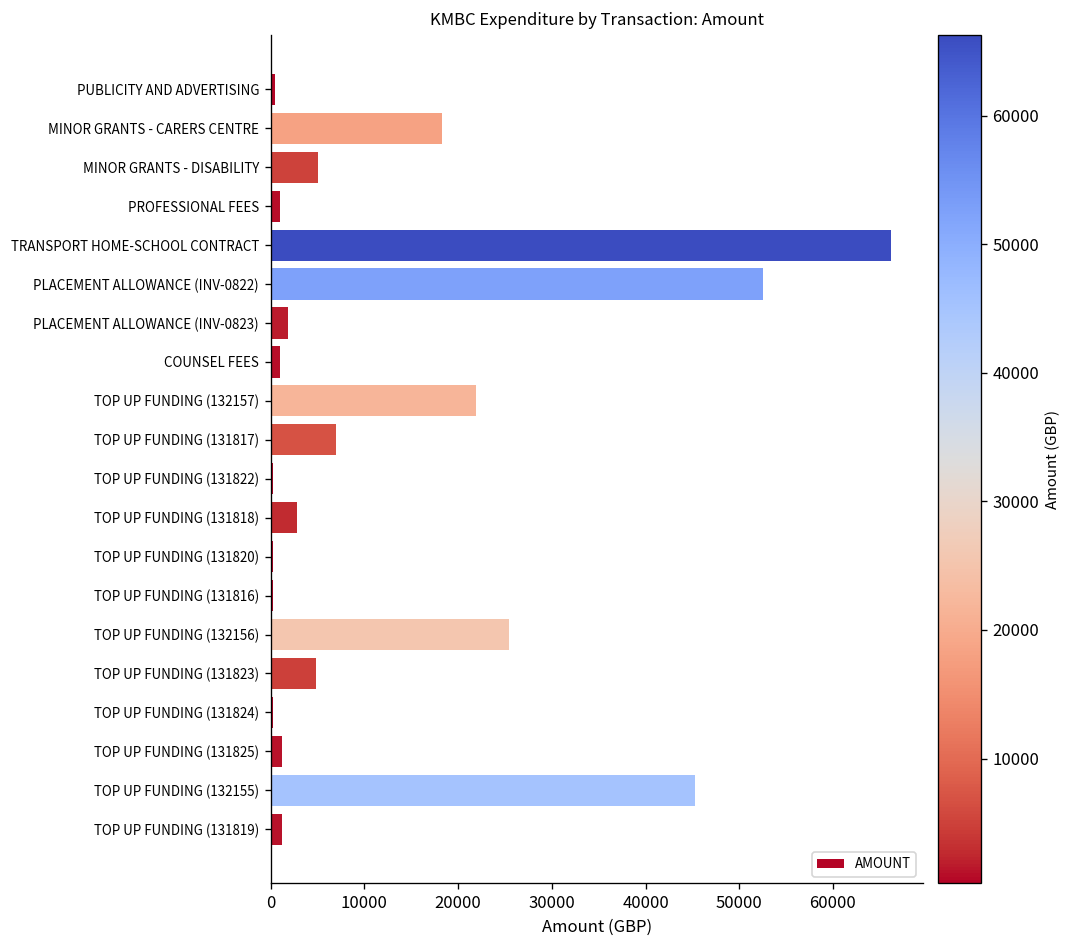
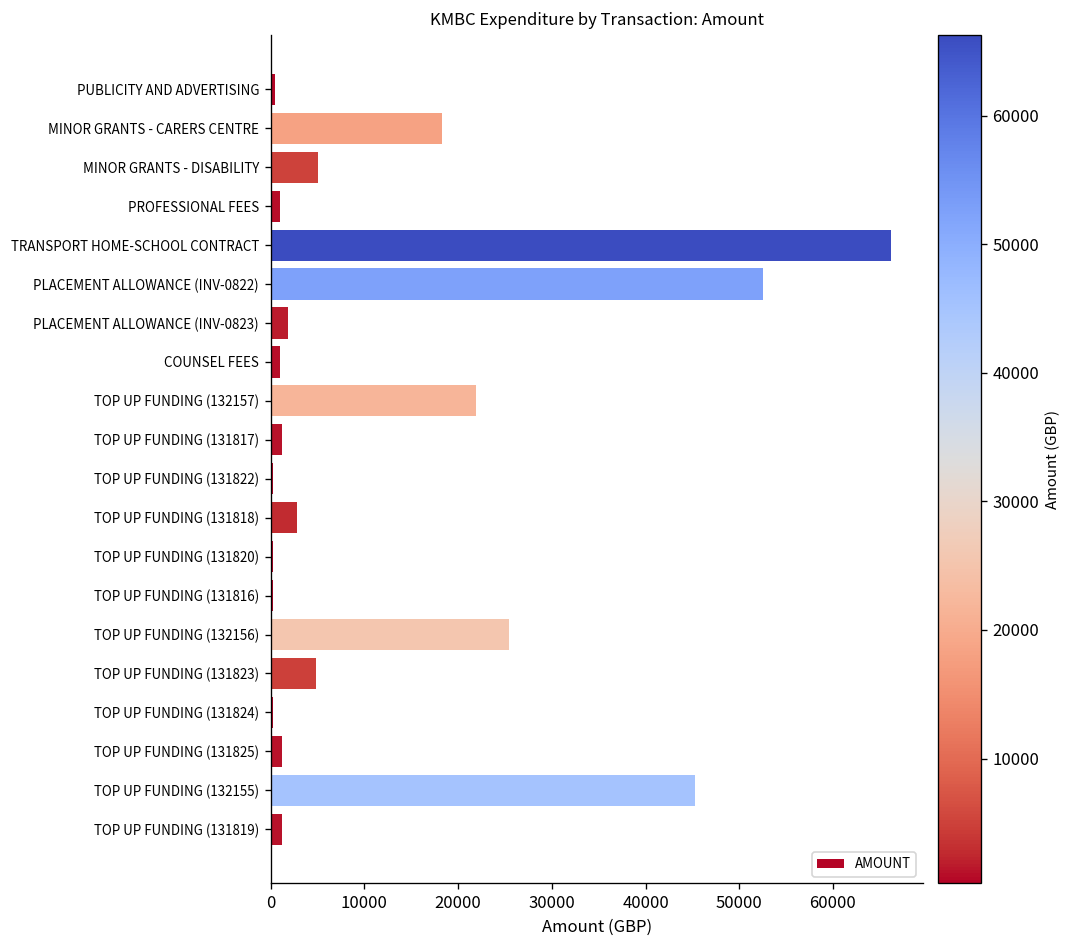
  {
    "PUBLICITY AND ADVERTISING": 0,
    "MINOR GRANTS - CARERS CENTRE": 18000,
    "MINOR GRANTS - DISABILITY": 5000,
    "PROFESSIONAL FEES": 1000,
    "TRANSPORT HOME-SCHOOL CONTRACT": 66000,
    "PLACEMENT ALLOWANCE (INV-0822)": 53000,
    "PLACEMENT ALLOWANCE (INV-0823)": 2000,
    "COUNSEL FEES": 1000,
    "TOP UP FUNDING (132157)": 22000,
-   "TOP UP FUNDING (131817)": 7000,
+   "TOP UP FUNDING (131817)": 1000,
    "TOP UP FUNDING (131818)": 3000,
    "TOP UP FUNDING (132156)": 25000,
    "TOP UP FUNDING (131823)": 5000,
    "TOP UP FUNDING (131825)": 1000,
    "TOP UP FUNDING (132155)": 45000,
    "TOP UP FUNDING (131819)": 1000
  }
